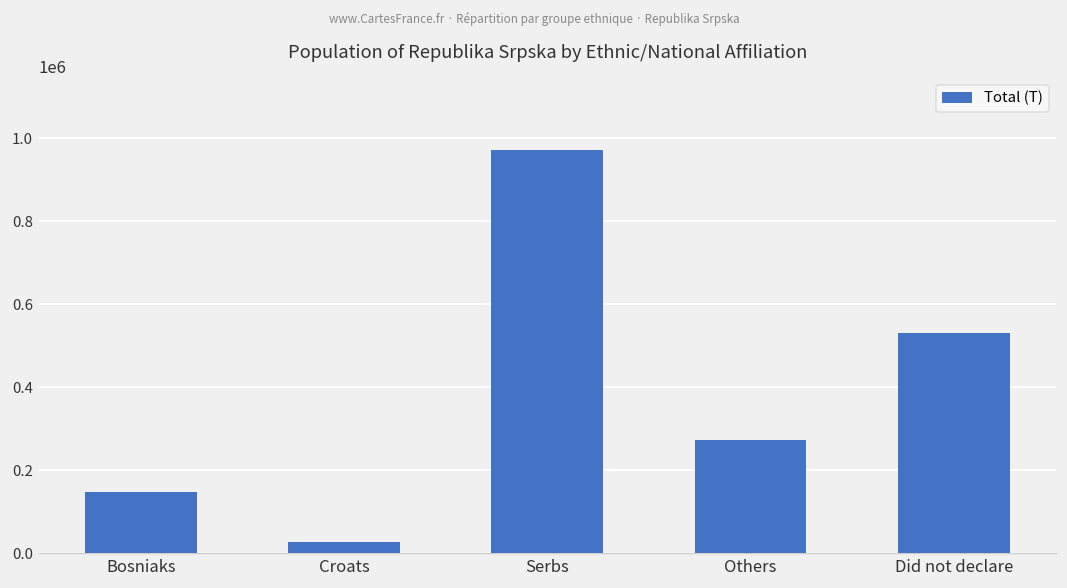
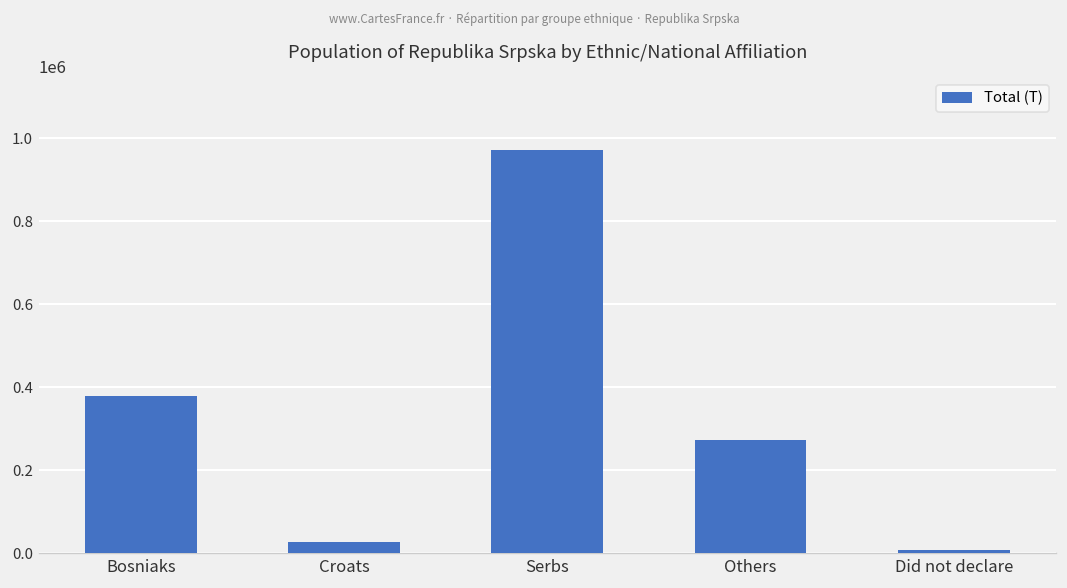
  {
-   "Bosniaks": 150000,
+   "Bosniaks": 380000,
    "Croats": 30000,
    "Serbs": 970000,
    "Others": 270000,
-   "Did not declare": 530000
+   "Did not declare": 10000
  }
